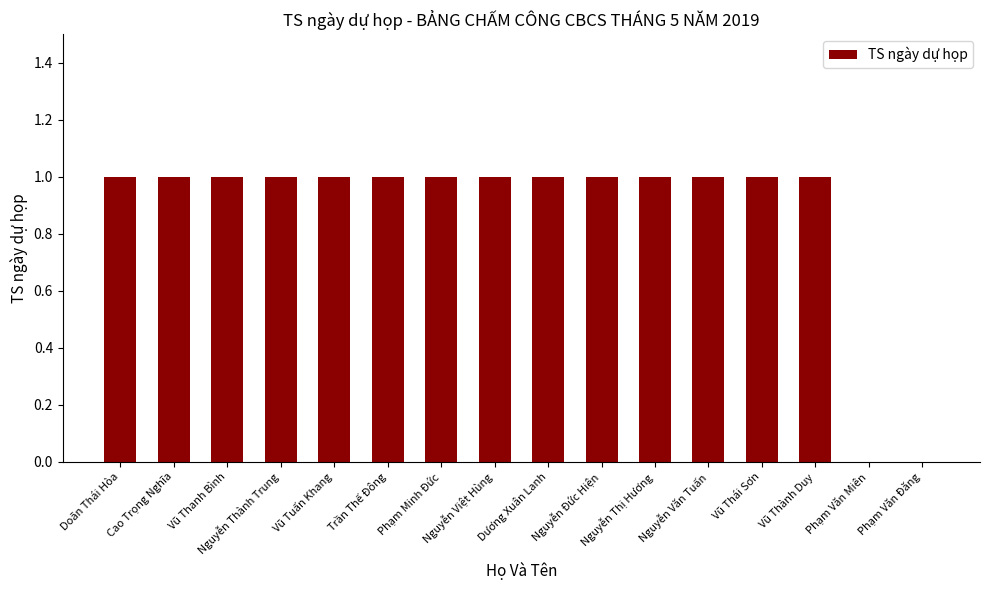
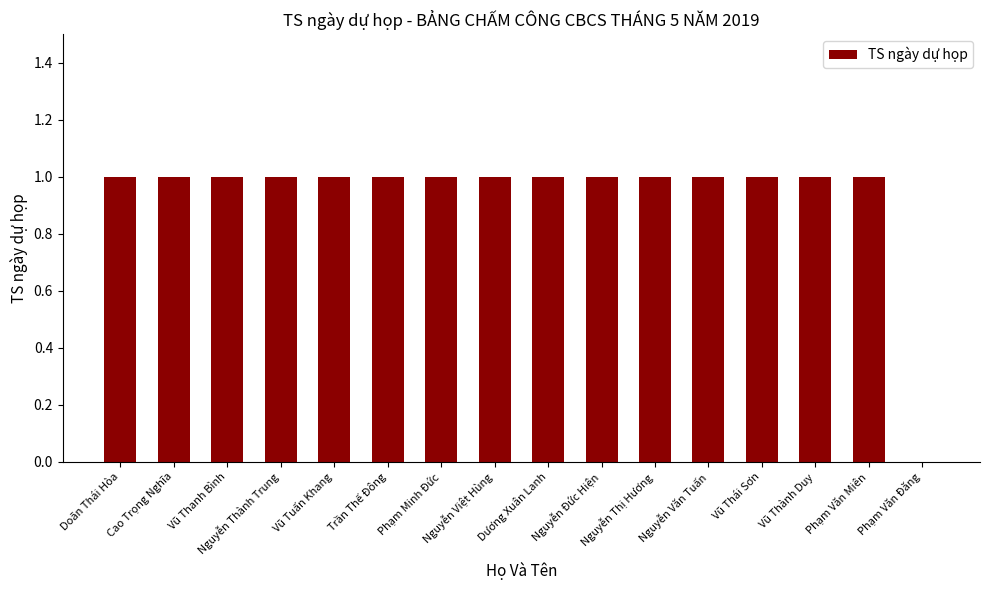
  {
    "Doãn Thái Hòa": 1,
    "Cao Trọng Nghĩa": 1,
    "Vũ Thanh Bình": 1,
    "Nguyễn Thành Trung": 1,
    "Vũ Tuấn Khang": 1,
    "Trần Thế Đông": 1,
    "Phạm Minh Đức": 1,
    "Nguyễn Việt Hùng": 1,
    "Dương Xuân Lanh": 1,
    "Nguyễn Đức Hiện": 1,
    "Nguyễn Thị Hương": 1,
    "Nguyễn Văn Tuấn": 1,
    "Vũ Thái Sơn": 1,
    "Vũ Thành Duy": 1,
-   "Phạm Văn Miên": 0,
+   "Phạm Văn Miên": 1,
    "Phạm Văn Đăng": 0
  }
